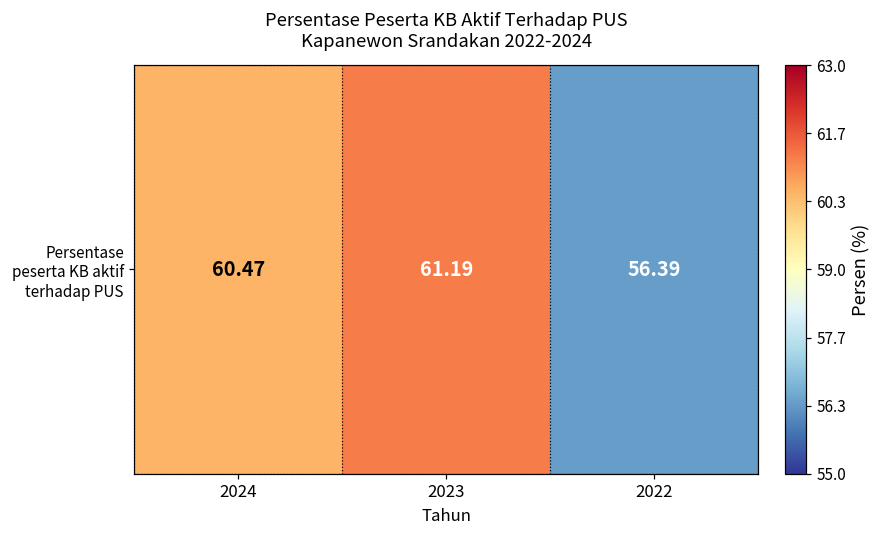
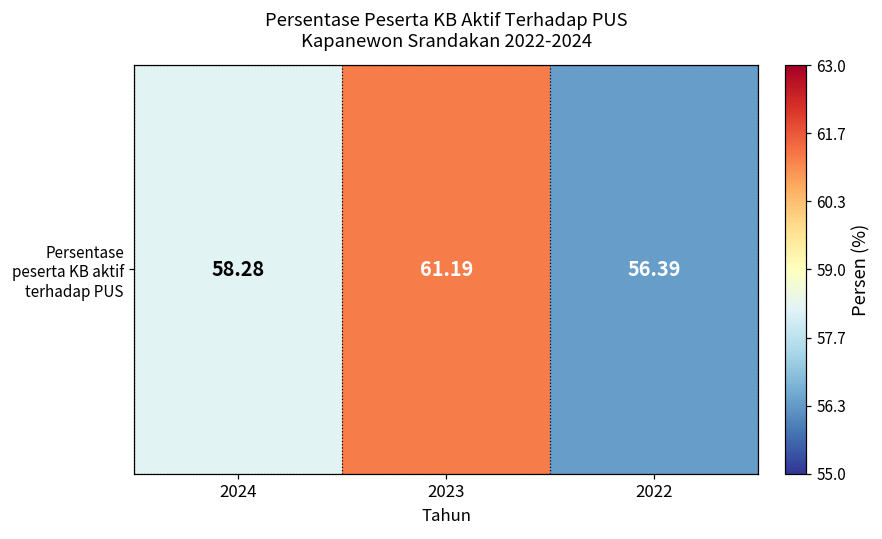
  {
    "Persentase peserta KB aktif terhadap PUS": {
-     "2024": 60.47,
+     "2024": 58.28,
      "2023": 61.19,
      "2022": 56.39
    }
  }
